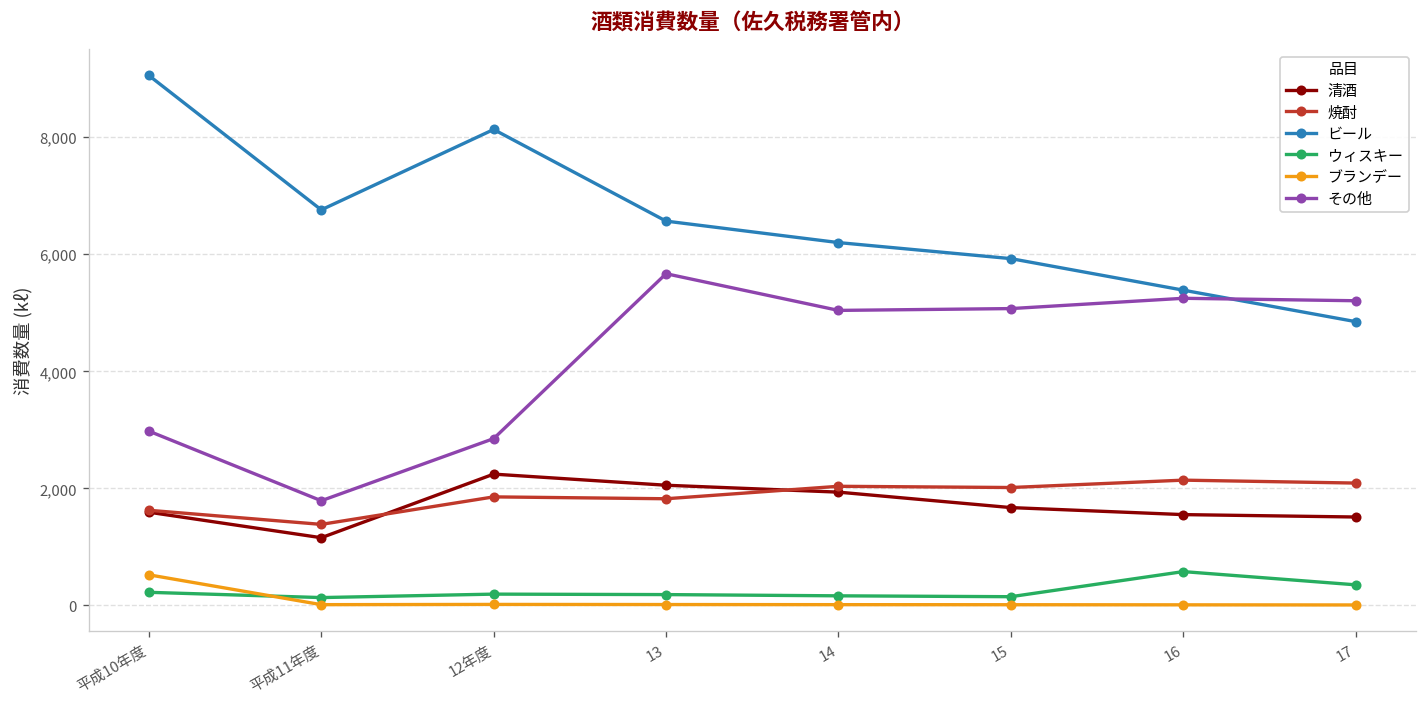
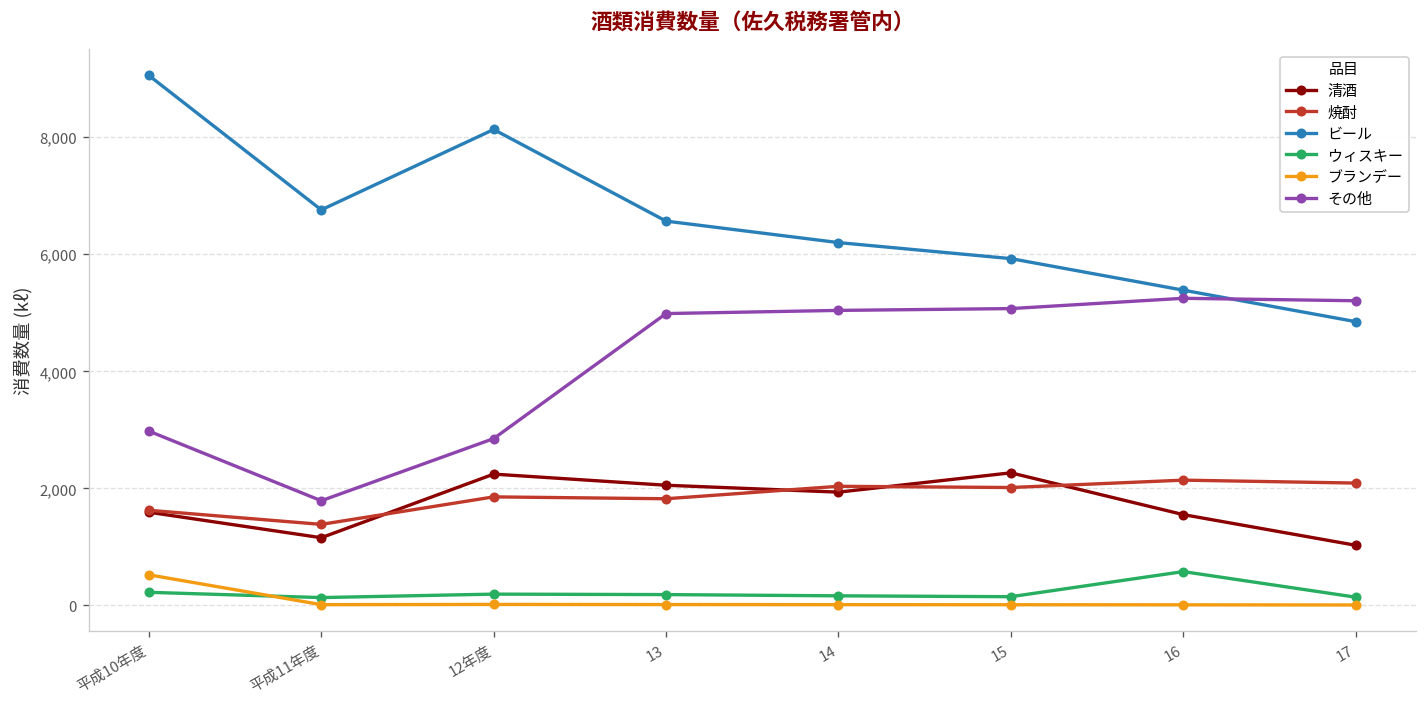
  {
    "清酒": {
      "平成11年度": "1,200",
      "12年度": "2,200",
      "13": "2,100",
      "14": "1,900",
-     "15": "1,700",
+     "15": "2,300",
      "16": "1,600",
-     "17": "1,500"
+     "17": "1,000"
    },
    "焼酎": {
      "平成11年度": "1,400",
      "12年度": "1,900",
      "13": "1,800",
      "14": "2,000",
      "15": "2,000",
      "16": "2,100",
      "17": "2,100"
    },
    "ビール": {
      "平成10年度": "9,100",
      "平成11年度": "6,800",
      "12年度": "8,100",
      "13": "6,600",
      "14": "6,200",
      "15": "5,900",
      "16": "5,400",
      "17": "4,800"
    },
    "ウィスキー": {
      "平成10年度": "200",
      "平成11年度": "100",
      "12年度": "200",
      "13": "200",
      "14": "200",
      "15": "100",
      "16": "600",
-     "17": "400"
+     "17": "100"
    },
    "ブランデー": {
      "平成10年度": "500",
      "平成11年度": "0",
      "12年度": "0",
      "13": "0",
      "14": "0",
      "15": "0",
      "16": "0",
      "17": "0"
    },
    "その他": {
      "平成10年度": "3,000",
      "平成11年度": "1,800",
      "12年度": "2,900",
-     "13": "5,700",
+     "13": "5,000",
      "14": "5,000",
      "15": "5,100",
      "16": "5,200",
      "17": "5,200"
    }
  }
